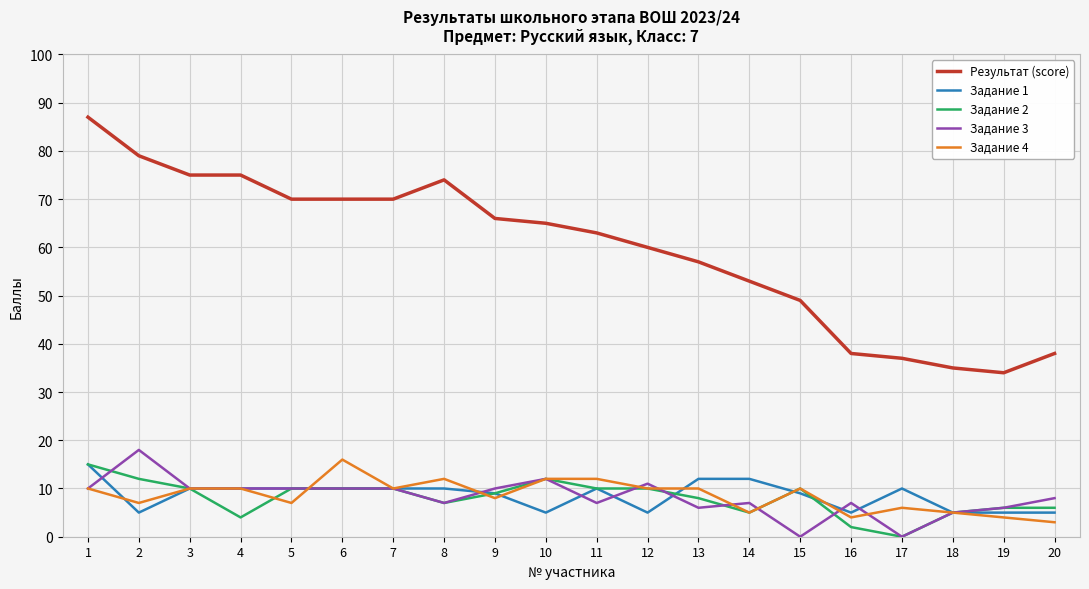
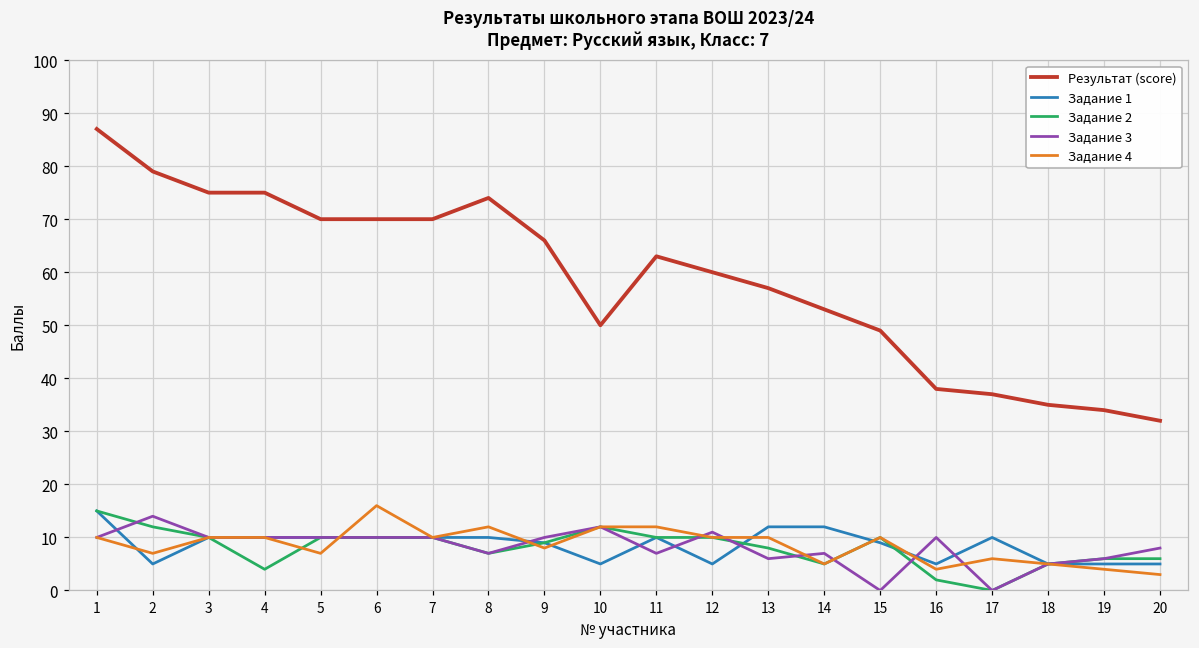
  {
    "Результат (score)": {
      "1": 87,
      "2": 79,
      "3": 75,
      "4": 75,
      "5": 70,
      "6": 70,
      "7": 70,
      "8": 74,
      "9": 66,
-     "10": 65,
+     "10": 50,
      "11": 63,
      "12": 60,
      "13": 57,
      "14": 53,
      "15": 49,
      "16": 38,
      "17": 37,
      "18": 35,
      "19": 34,
-     "20": 38
+     "20": 32
    },
    "Задание 1": {
      "2": 5,
      "8": 10,
      "10": 5,
      "12": 5,
      "13": 12,
      "14": 12,
      "15": 9,
      "16": 5,
      "17": 10,
      "19": 5,
      "20": 5
    },
    "Задание 2": {
      "2": 12,
      "4": 4,
      "13": 8,
      "16": 2,
      "20": 6
    },
    "Задание 3": {
-     "2": 18,
+     "2": 14,
      "9": 10,
      "11": 7,
      "12": 11,
      "13": 6,
      "14": 7,
      "15": 0,
-     "16": 7,
+     "16": 10,
      "20": 8
    },
    "Задание 4": {
      "2": 7,
      "5": 7,
      "6": 16,
      "8": 12,
      "9": 8,
      "11": 12,
      "13": 10,
      "16": 4,
      "17": 6,
      "19": 4,
      "20": 3
    }
  }
